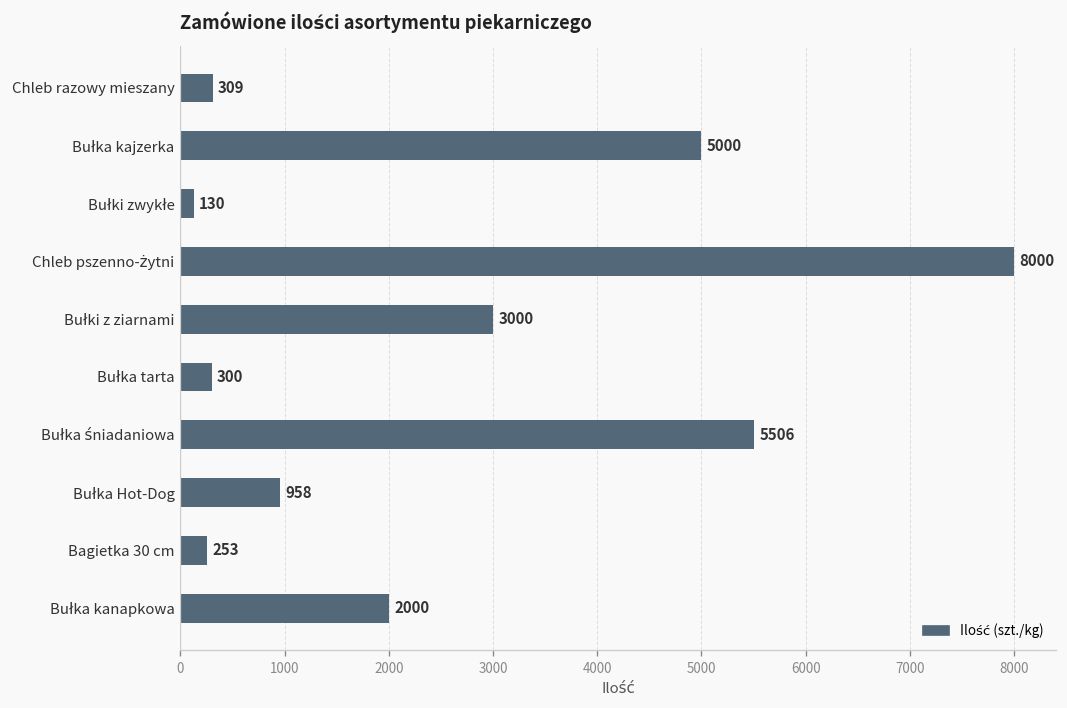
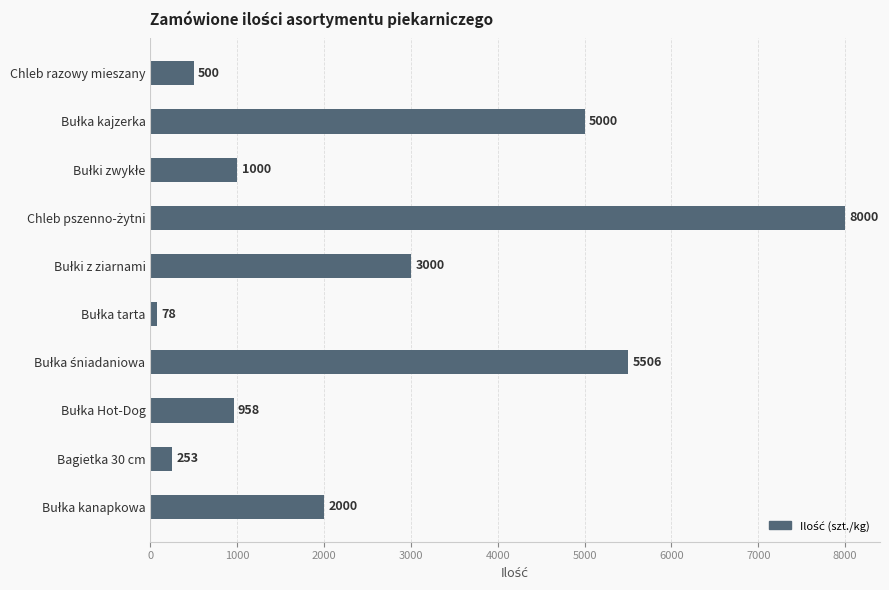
  {
-   "Chleb razowy mieszany": 309,
+   "Chleb razowy mieszany": 500,
    "Bułka kajzerka": 5000,
-   "Bułki zwykłe": 130,
+   "Bułki zwykłe": 1000,
    "Chleb pszenno-żytni": 8000,
    "Bułki z ziarnami": 3000,
-   "Bułka tarta": 300,
+   "Bułka tarta": 78,
    "Bułka śniadaniowa": 5506,
    "Bułka Hot-Dog": 958,
    "Bagietka 30 cm": 253,
    "Bułka kanapkowa": 2000
  }
